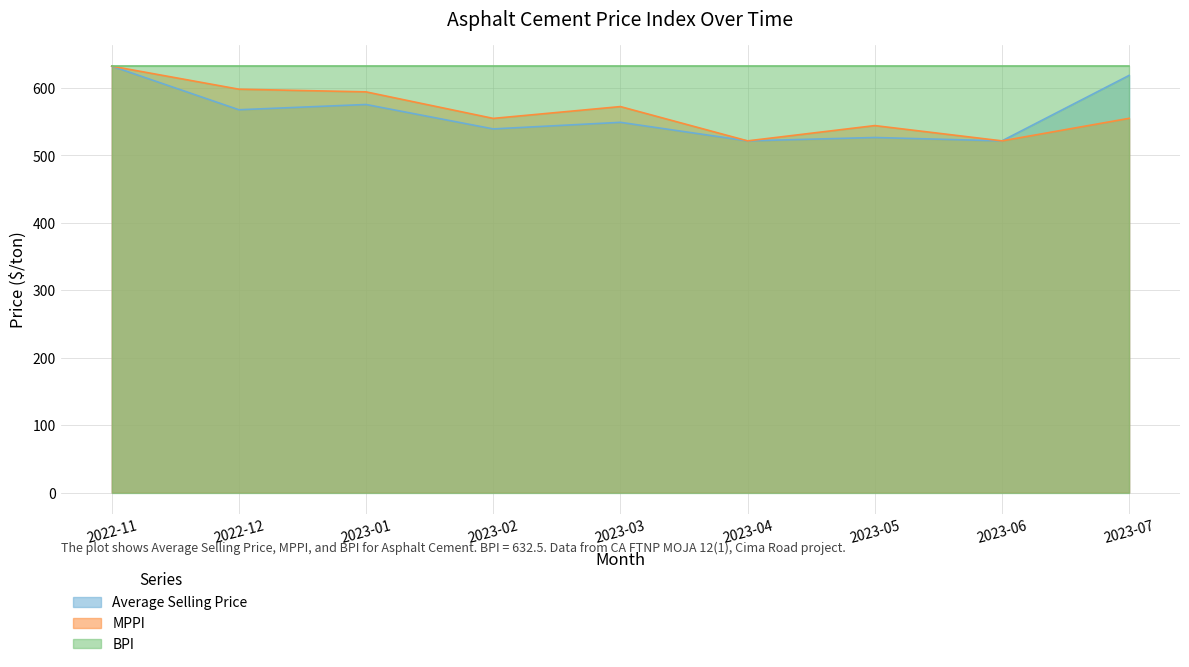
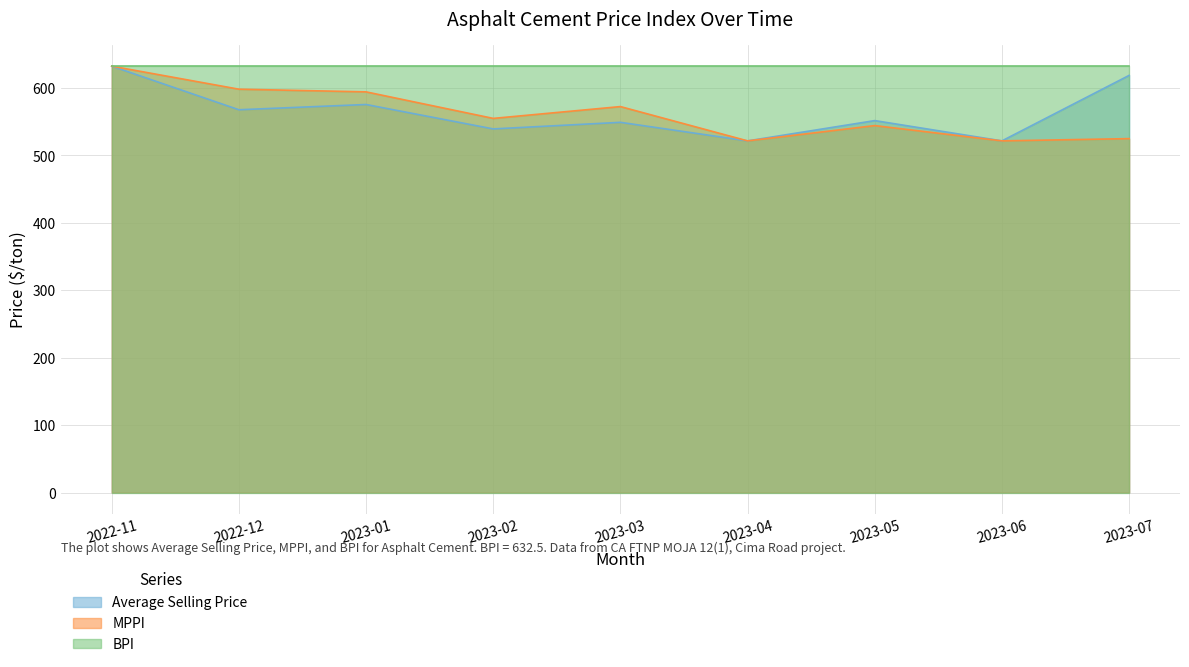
  {
    "Average Selling Price": {
      "2022-12": 570,
      "2023-01": 580,
      "2023-02": 540,
      "2023-03": 550,
-     "2023-05": 530,
+     "2023-05": 550,
      "2023-07": 620
    },
    "MPPI": {
      "2022-12": 600,
      "2023-01": 590,
      "2023-02": 560,
      "2023-03": 570,
      "2023-05": 540,
-     "2023-07": 560
+     "2023-07": 530
    },
    "BPI": {
      "2022-12": 630,
      "2023-01": 630,
      "2023-02": 630,
      "2023-03": 630,
      "2023-04": 630,
      "2023-05": 630,
      "2023-06": 630,
      "2023-07": 630
    }
  }
